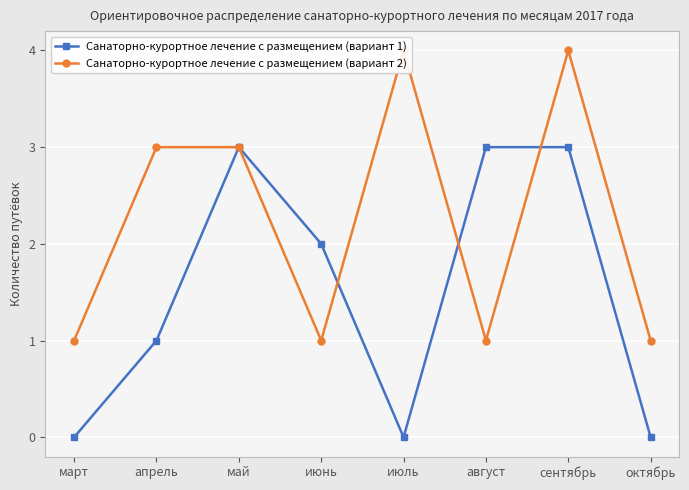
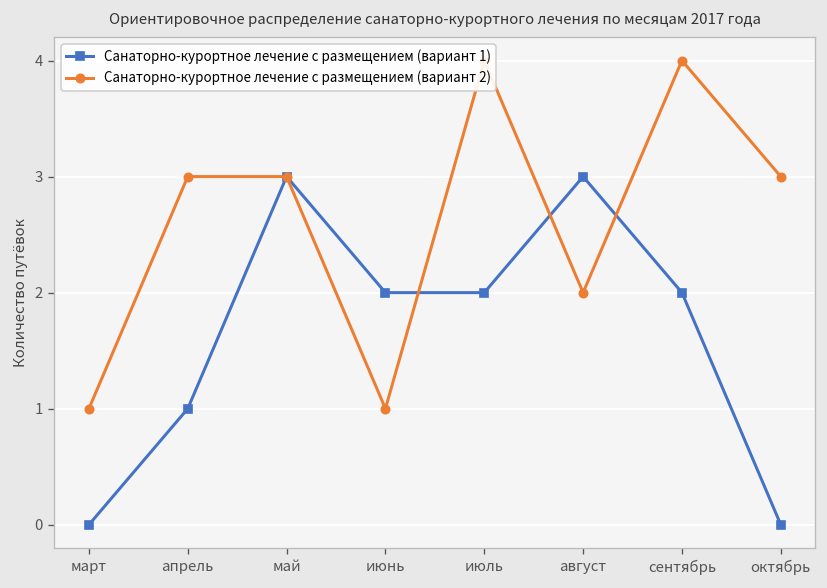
  {
    "Санаторно-курортное лечение с размещением (вариант 1)": {
      "март": 0,
      "апрель": 1,
      "июнь": 2,
-     "июль": 0,
+     "июль": 2,
      "август": 3,
-     "сентябрь": 3,
+     "сентябрь": 2,
      "октябрь": 0
    },
    "Санаторно-курортное лечение с размещением (вариант 2)": {
      "март": 1,
      "апрель": 3,
      "июнь": 1,
-     "август": 1,
+     "август": 2,
      "сентябрь": 4,
-     "октябрь": 1
+     "октябрь": 3
    }
  }
